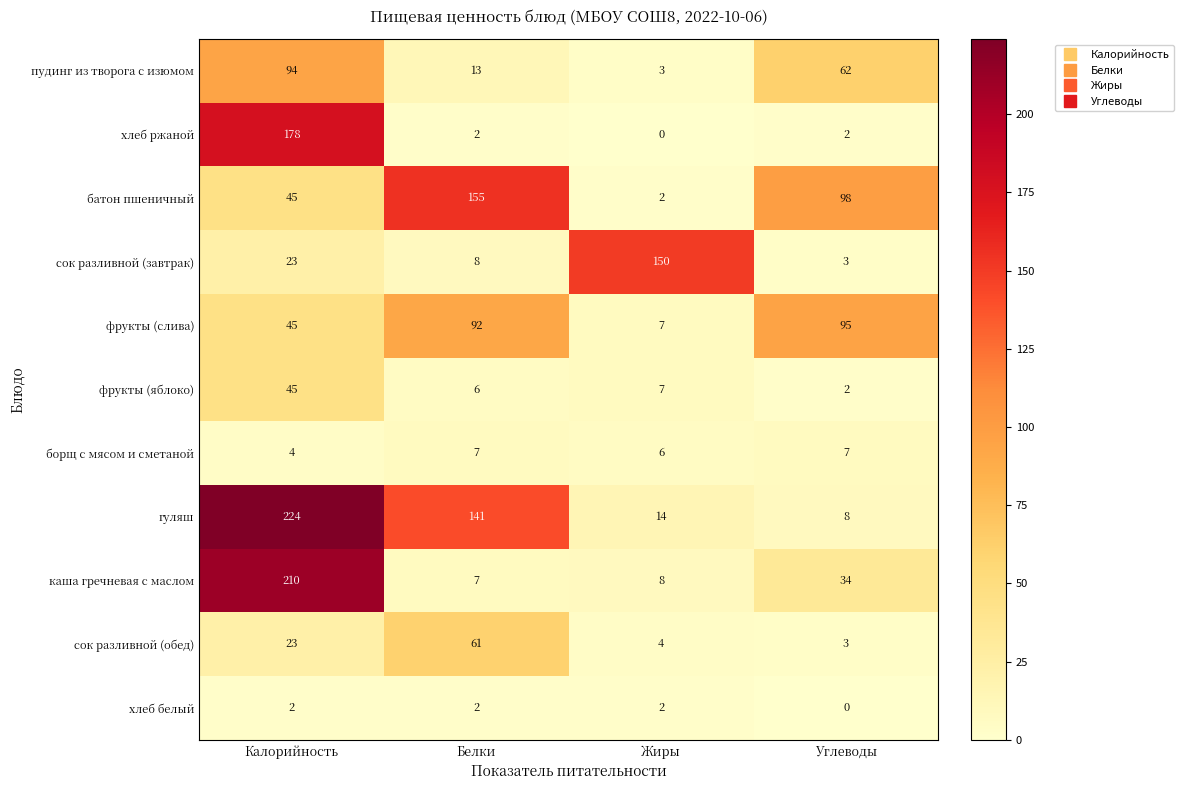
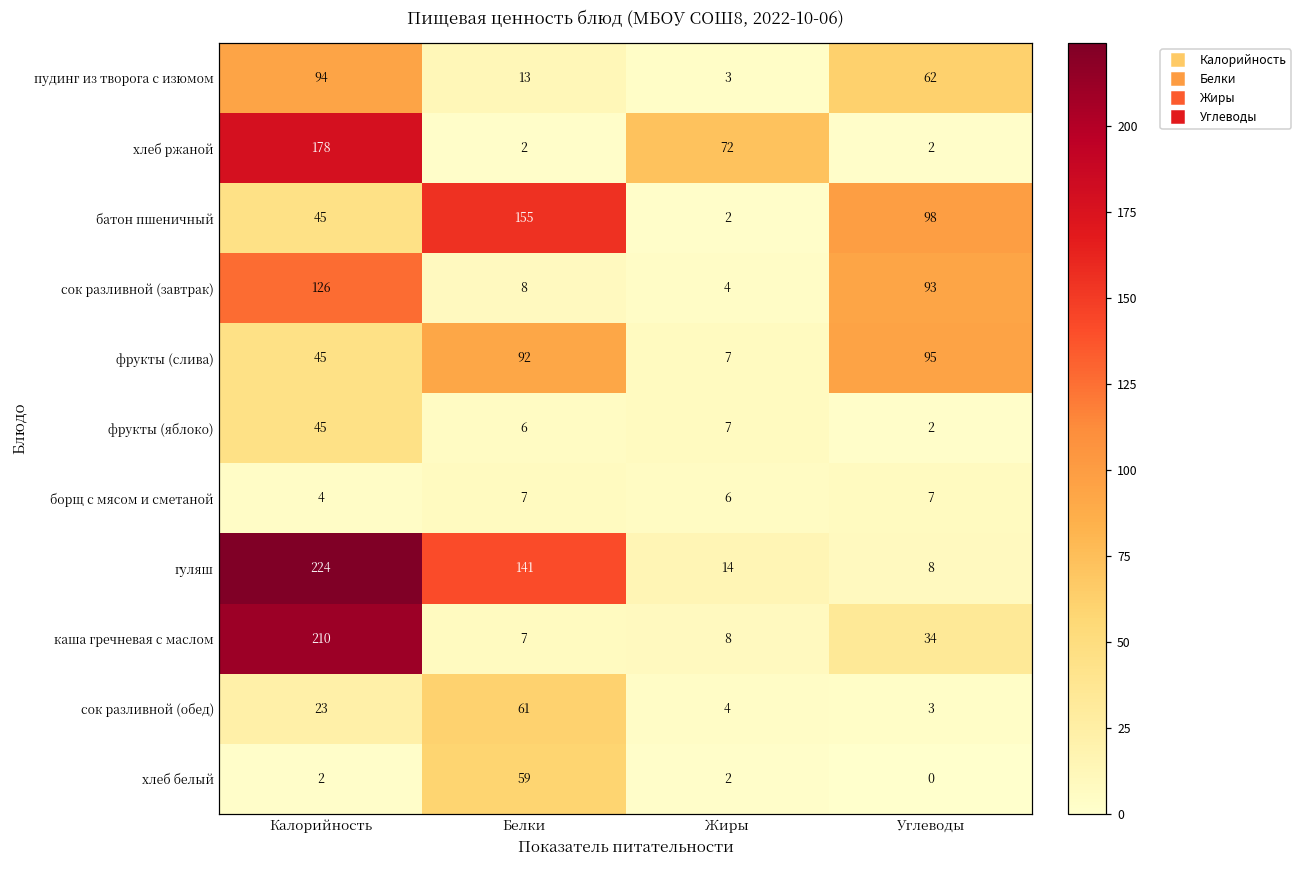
  {
    "пудинг из творога с изюмом": {
      "Калорийность": 94,
      "Белки": 13,
      "Жиры": 3,
      "Углеводы": 62
    },
    "хлеб ржаной": {
      "Калорийность": 178,
      "Белки": 2,
-     "Жиры": 0,
+     "Жиры": 72,
      "Углеводы": 2
    },
    "батон пшеничный": {
      "Калорийность": 45,
      "Белки": 155,
      "Жиры": 2,
      "Углеводы": 98
    },
    "сок разливной (завтрак)": {
-     "Калорийность": 23,
+     "Калорийность": 126,
      "Белки": 8,
-     "Жиры": 150,
-     "Углеводы": 3
+     "Жиры": 4,
+     "Углеводы": 93
    },
    "фрукты (слива)": {
      "Калорийность": 45,
      "Белки": 92,
      "Жиры": 7,
      "Углеводы": 95
    },
    "фрукты (яблоко)": {
      "Калорийность": 45,
      "Белки": 6,
      "Жиры": 7,
      "Углеводы": 2
    },
    "борщ с мясом и сметаной": {
      "Калорийность": 4,
      "Белки": 7,
      "Жиры": 6,
      "Углеводы": 7
    },
    "гуляш": {
      "Калорийность": 224,
      "Белки": 141,
      "Жиры": 14,
      "Углеводы": 8
    },
    "каша гречневая с маслом": {
      "Калорийность": 210,
      "Белки": 7,
      "Жиры": 8,
      "Углеводы": 34
    },
    "сок разливной (обед)": {
      "Калорийность": 23,
      "Белки": 61,
      "Жиры": 4,
      "Углеводы": 3
    },
    "хлеб белый": {
      "Калорийность": 2,
-     "Белки": 2,
+     "Белки": 59,
      "Жиры": 2,
      "Углеводы": 0
    }
  }
